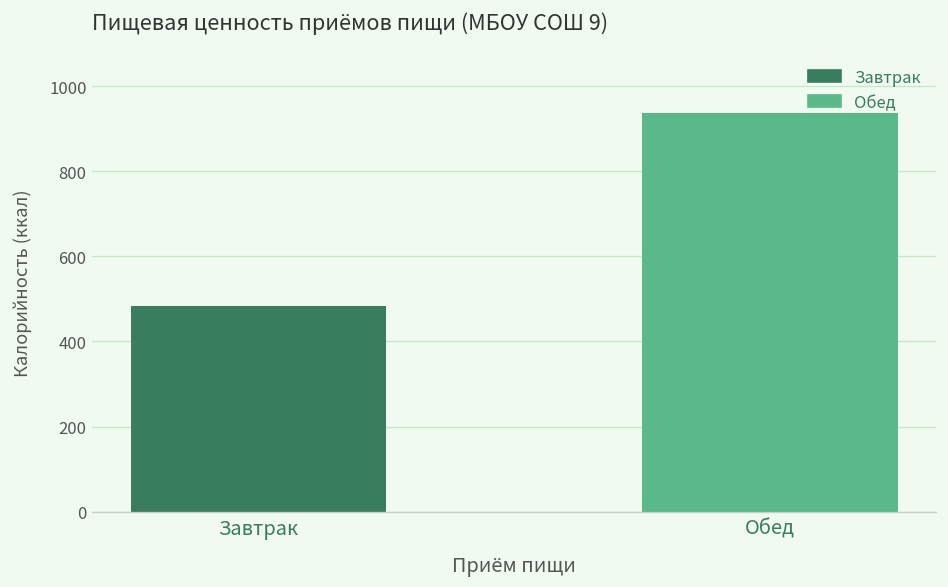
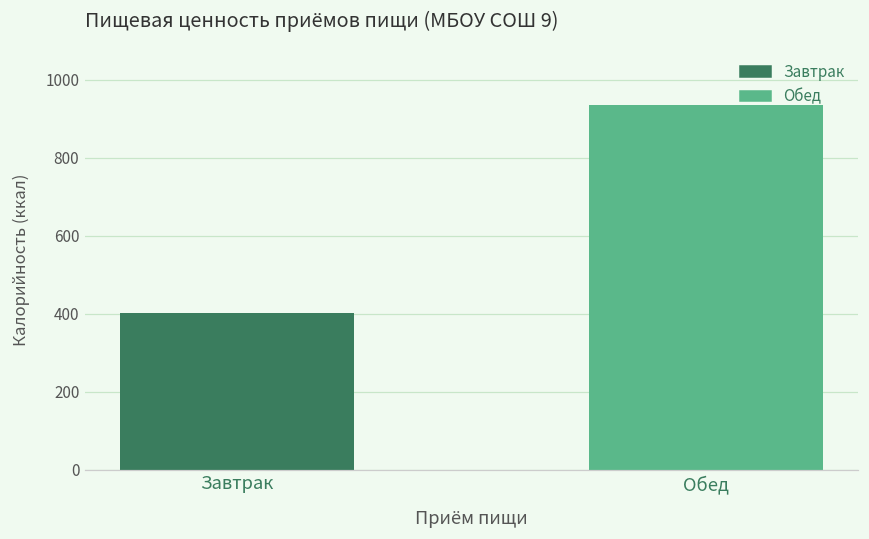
  {
-   "Завтрак": 480,
+   "Завтрак": 400,
    "Обед": 940
  }
